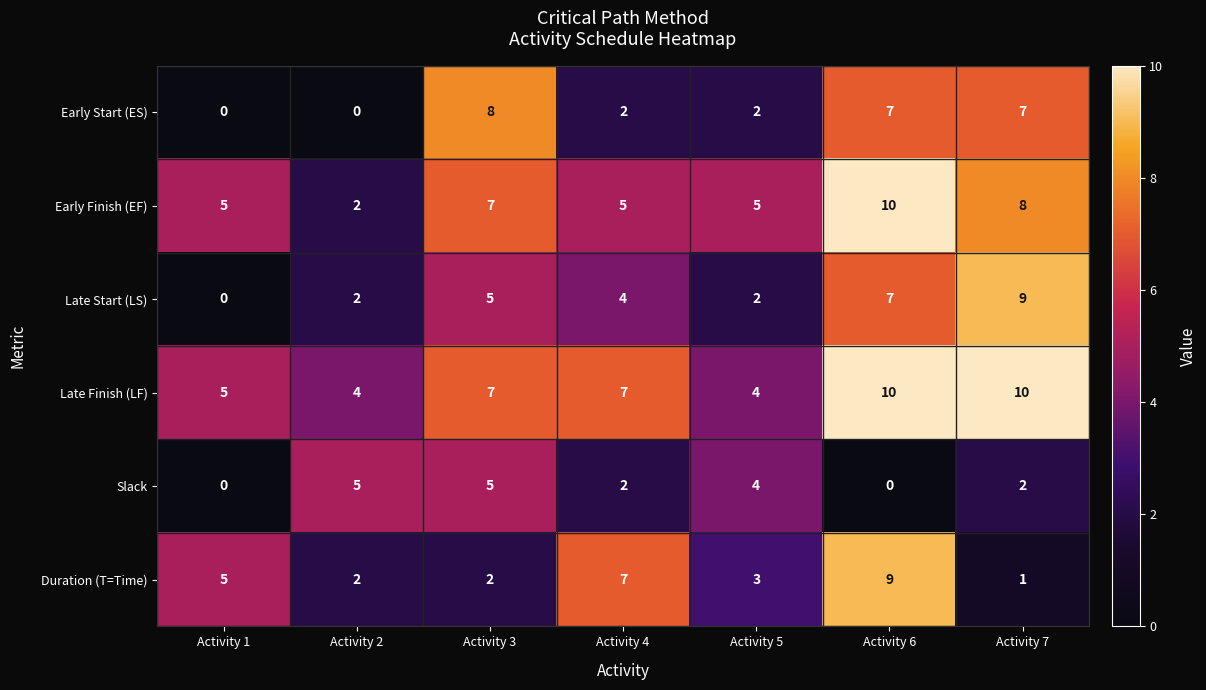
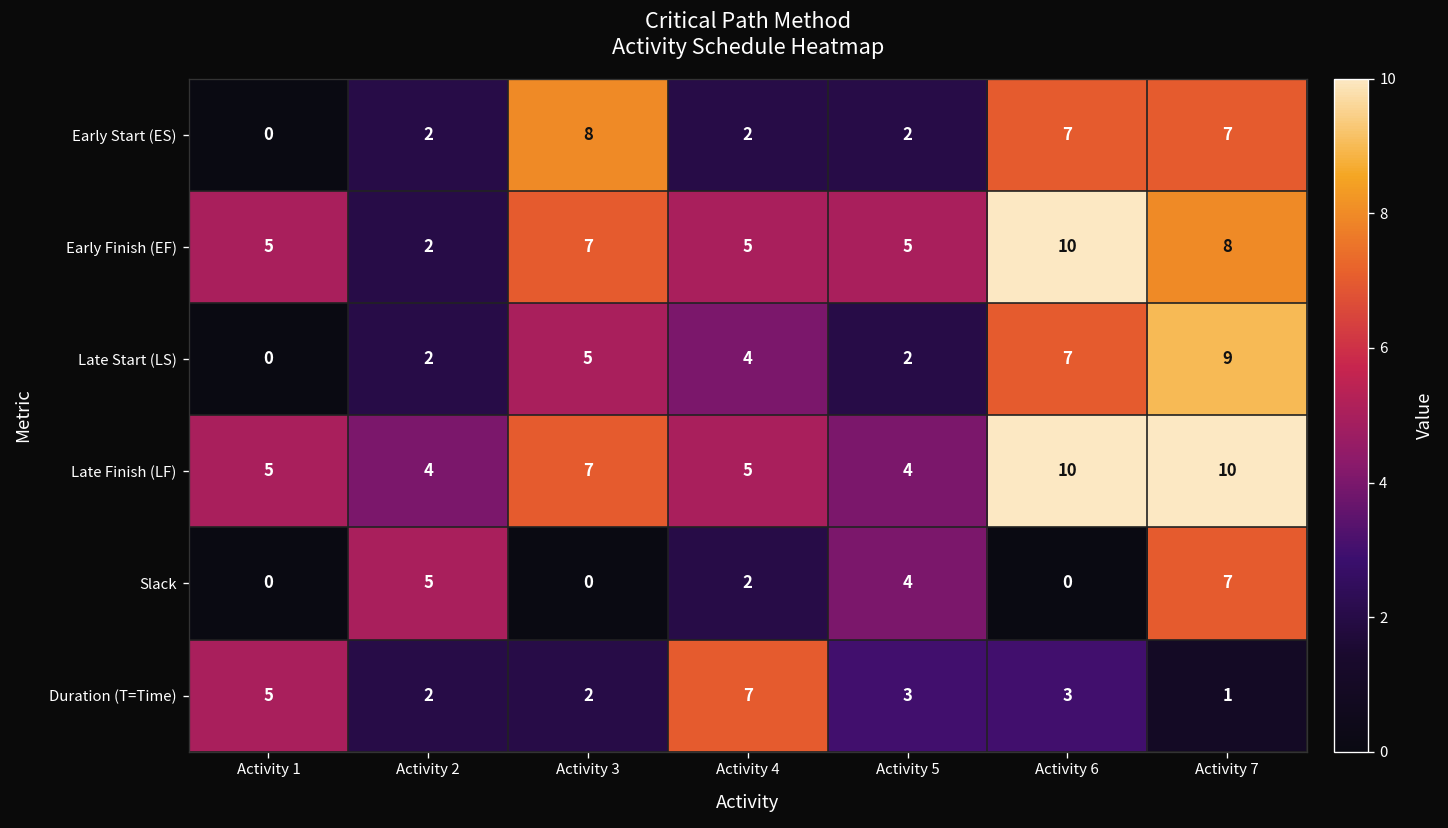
  {
    "Early Start (ES)": {
      "Activity 1": 0,
-     "Activity 2": 0,
+     "Activity 2": 2,
      "Activity 3": 8,
      "Activity 4": 2,
      "Activity 5": 2,
      "Activity 6": 7,
      "Activity 7": 7
    },
    "Early Finish (EF)": {
      "Activity 1": 5,
      "Activity 2": 2,
      "Activity 3": 7,
      "Activity 4": 5,
      "Activity 5": 5,
      "Activity 6": 10,
      "Activity 7": 8
    },
    "Late Start (LS)": {
      "Activity 1": 0,
      "Activity 2": 2,
      "Activity 3": 5,
      "Activity 4": 4,
      "Activity 5": 2,
      "Activity 6": 7,
      "Activity 7": 9
    },
    "Late Finish (LF)": {
      "Activity 1": 5,
      "Activity 2": 4,
      "Activity 3": 7,
-     "Activity 4": 7,
+     "Activity 4": 5,
      "Activity 5": 4,
      "Activity 6": 10,
      "Activity 7": 10
    },
    "Slack": {
      "Activity 1": 0,
      "Activity 2": 5,
-     "Activity 3": 5,
+     "Activity 3": 0,
      "Activity 4": 2,
      "Activity 5": 4,
      "Activity 6": 0,
-     "Activity 7": 2
+     "Activity 7": 7
    },
    "Duration (T=Time)": {
      "Activity 1": 5,
      "Activity 2": 2,
      "Activity 3": 2,
      "Activity 4": 7,
      "Activity 5": 3,
-     "Activity 6": 9,
+     "Activity 6": 3,
      "Activity 7": 1
    }
  }
